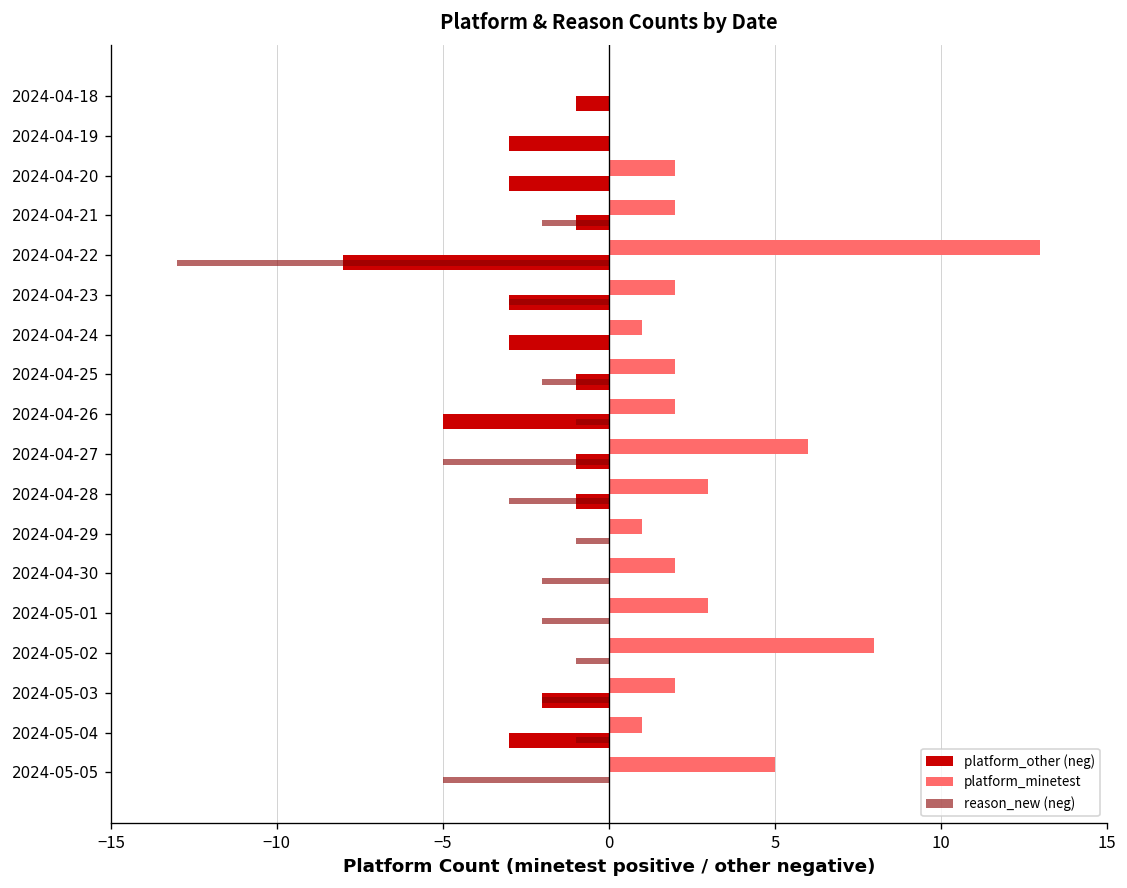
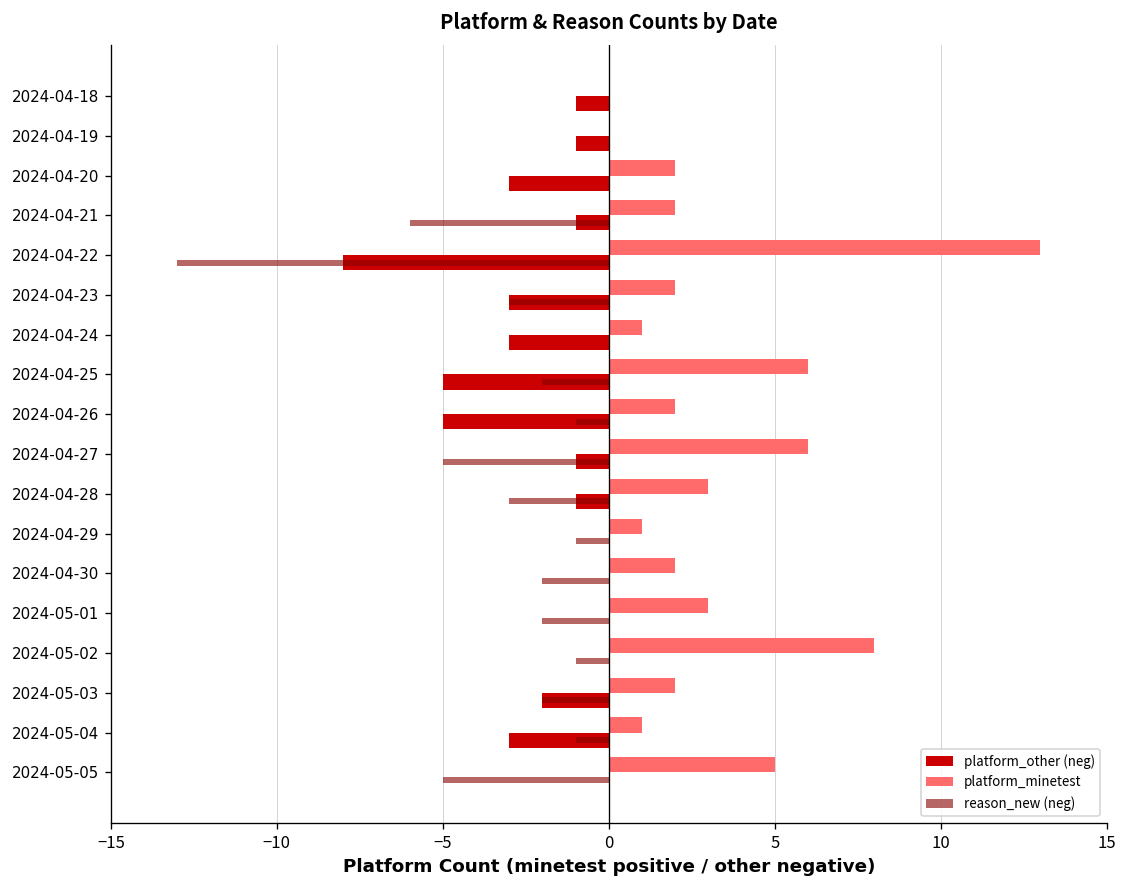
  {
    "platform_other (neg)": {
      "2024-04-18": -1.0,
-     "2024-04-19": -3.0,
+     "2024-04-19": -1.0,
      "2024-04-20": -3.0,
      "2024-04-23": -3.0,
      "2024-04-24": -3.0,
-     "2024-04-25": -1.0,
+     "2024-04-25": -5.0,
      "2024-04-26": -5.0,
      "2024-04-29": 0.0,
      "2024-04-30": 0.0,
      "2024-05-01": 0.0,
      "2024-05-02": 0.0,
      "2024-05-03": -2.0,
      "2024-05-04": -3.0,
      "2024-05-05": 0.0
    },
    "platform_minetest": {
      "2024-04-18": 0,
      "2024-04-19": 0,
      "2024-04-20": 2,
      "2024-04-21": 2,
      "2024-04-22": 13,
      "2024-04-23": 2,
      "2024-04-24": 1,
-     "2024-04-25": 2,
+     "2024-04-25": 6,
      "2024-04-26": 2,
      "2024-04-27": 6,
      "2024-04-28": 3,
      "2024-04-29": 1,
      "2024-04-30": 2,
      "2024-05-01": 3,
      "2024-05-02": 8,
      "2024-05-03": 2,
      "2024-05-04": 1,
      "2024-05-05": 5
    },
    "reason_new (neg)": {
      "2024-04-18": 0.0,
      "2024-04-19": 0.0,
      "2024-04-20": 0.0,
-     "2024-04-21": -2.0,
+     "2024-04-21": -6.0,
      "2024-04-22": -13.0,
      "2024-04-23": -3.0,
      "2024-04-24": 0.0,
      "2024-04-27": -5.0,
      "2024-04-28": -3.0,
      "2024-04-29": -1.0,
      "2024-04-30": -2.0,
      "2024-05-01": -2.0,
      "2024-05-02": -1.0,
      "2024-05-03": -2.0,
      "2024-05-05": -5.0
    }
  }
